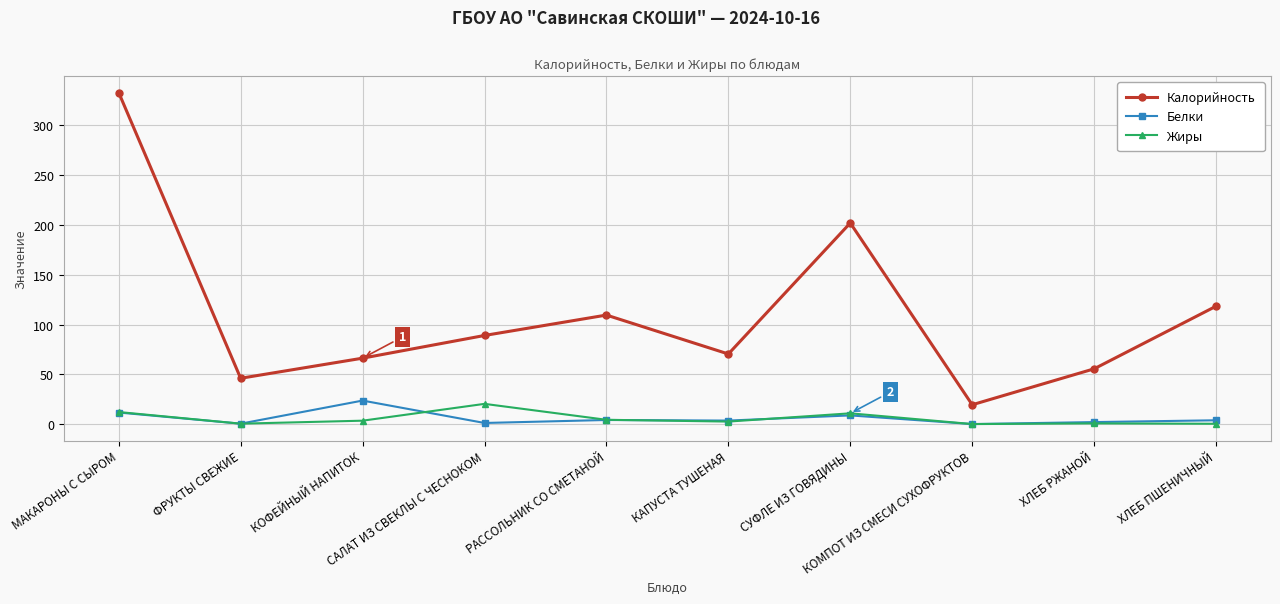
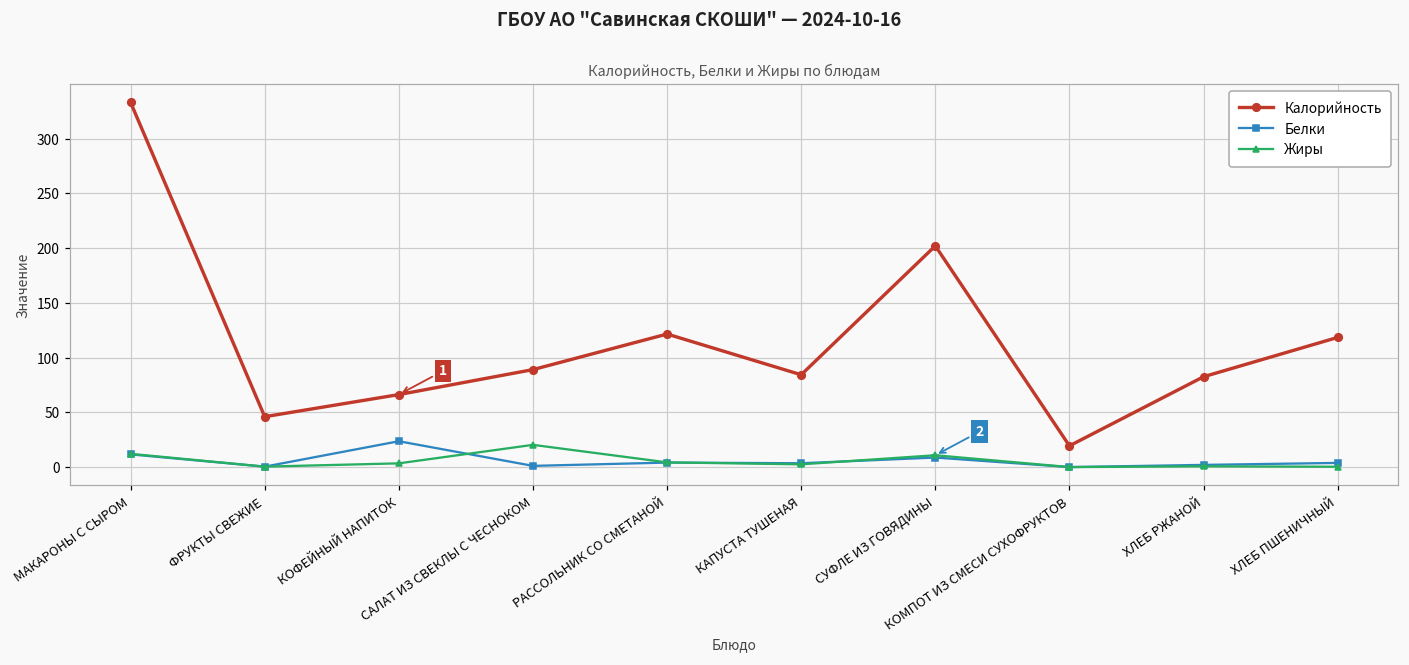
  {
    "Калорийность": {
      "МАКАРОНЫ С СЫРОМ": 330,
      "ФРУКТЫ СВЕЖИЕ": 50,
      "КОФЕЙНЫЙ НАПИТОК": 70,
      "САЛАТ ИЗ СВЕКЛЫ С ЧЕСНОКОМ": 90,
-     "РАССОЛЬНИК СО СМЕТАНОЙ": 110,
-     "КАПУСТА ТУШЕНАЯ": 70,
+     "РАССОЛЬНИК СО СМЕТАНОЙ": 120,
+     "КАПУСТА ТУШЕНАЯ": 80,
      "СУФЛЕ ИЗ ГОВЯДИНЫ": 200,
      "КОМПОТ ИЗ СМЕСИ СУХОФРУКТОВ": 20,
-     "ХЛЕБ РЖАНОЙ": 60,
+     "ХЛЕБ РЖАНОЙ": 80,
      "ХЛЕБ ПШЕНИЧНЫЙ": 120
    },
    "Белки": {
      "КОФЕЙНЫЙ НАПИТОК": 20,
      "САЛАТ ИЗ СВЕКЛЫ С ЧЕСНОКОМ": 0,
      "ХЛЕБ ПШЕНИЧНЫЙ": 0
    },
    "Жиры": {
      "КОФЕЙНЫЙ НАПИТОК": 0,
      "САЛАТ ИЗ СВЕКЛЫ С ЧЕСНОКОМ": 20,
      "ХЛЕБ ПШЕНИЧНЫЙ": 0
    }
  }
